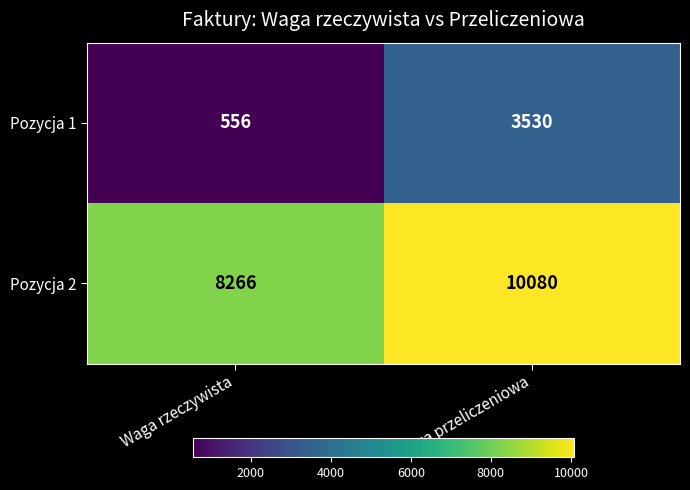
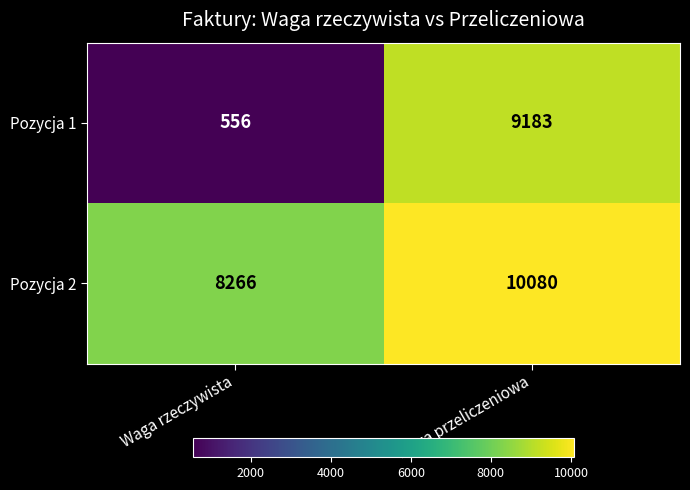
  {
    "Pozycja 1": {
      "Waga rzeczywista": 556,
-     "Waga przeliczeniowa": 3530
+     "Waga przeliczeniowa": 9183
    },
    "Pozycja 2": {
      "Waga rzeczywista": 8266,
      "Waga przeliczeniowa": 10080
    }
  }
